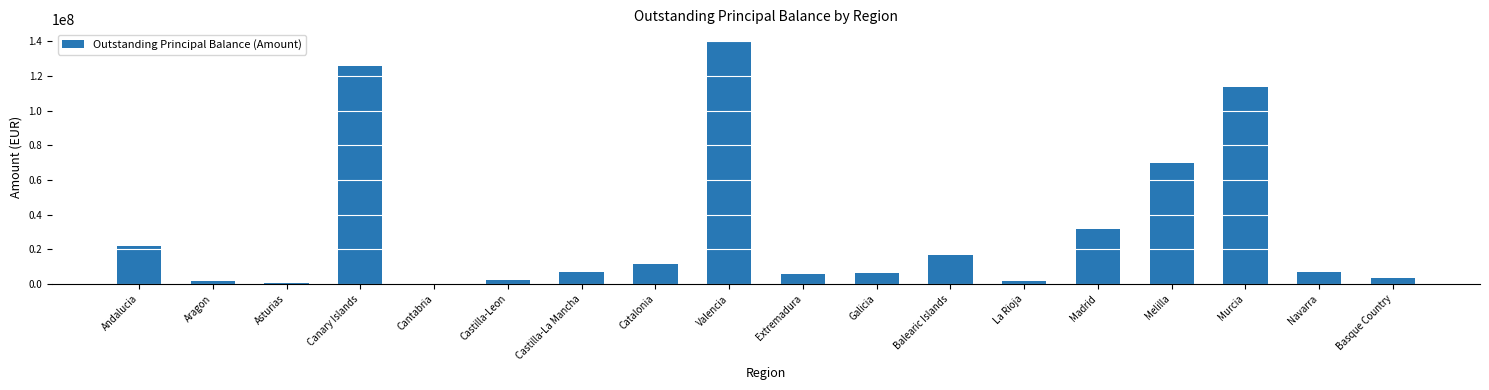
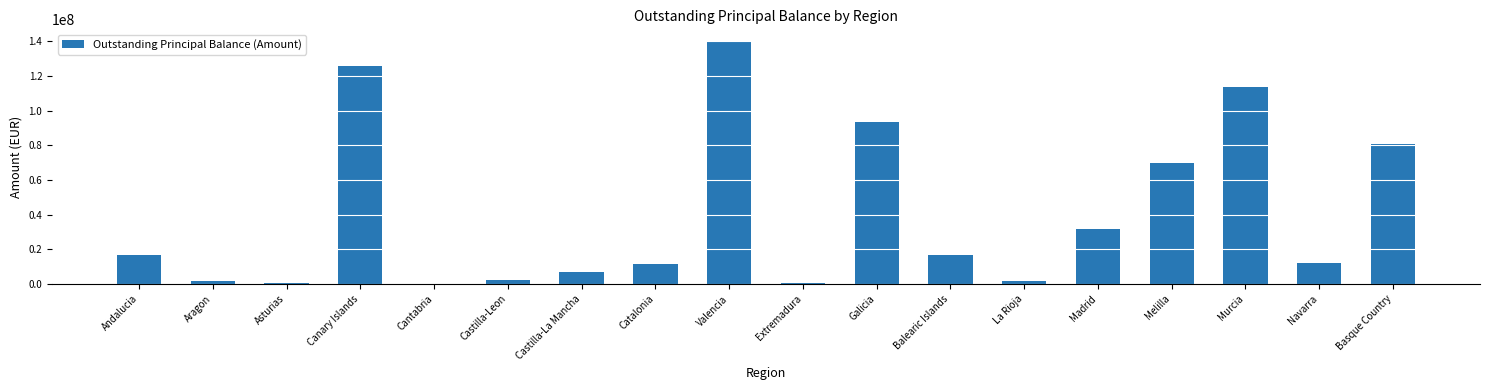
  {
-   "Andalucia": 22000000,
+   "Andalucia": 17000000,
    "Aragon": 2000000,
    "Canary Islands": 126000000,
    "Castilla-Leon": 2000000,
    "Castilla-La Mancha": 7000000,
    "Catalonia": 12000000,
    "Valencia": 140000000,
-   "Extremadura": 6000000,
-   "Galicia": 7000000,
+   "Extremadura": 0,
+   "Galicia": 93000000,
    "Balearic Islands": 17000000,
    "La Rioja": 2000000,
    "Madrid": 32000000,
    "Melilla": 70000000,
    "Murcia": 114000000,
-   "Navarra": 7000000,
-   "Basque Country": 4000000
+   "Navarra": 12000000,
+   "Basque Country": 81000000
  }
